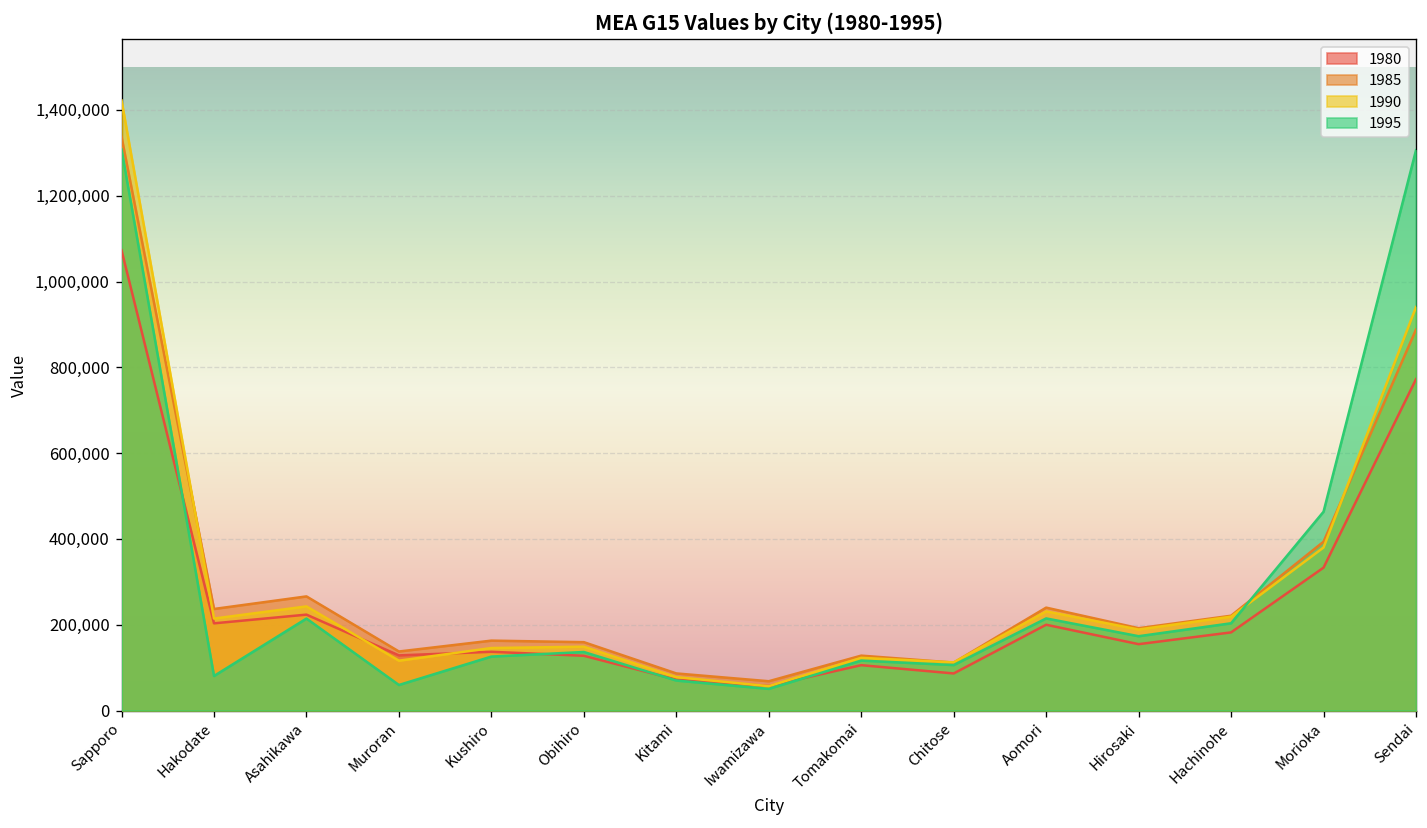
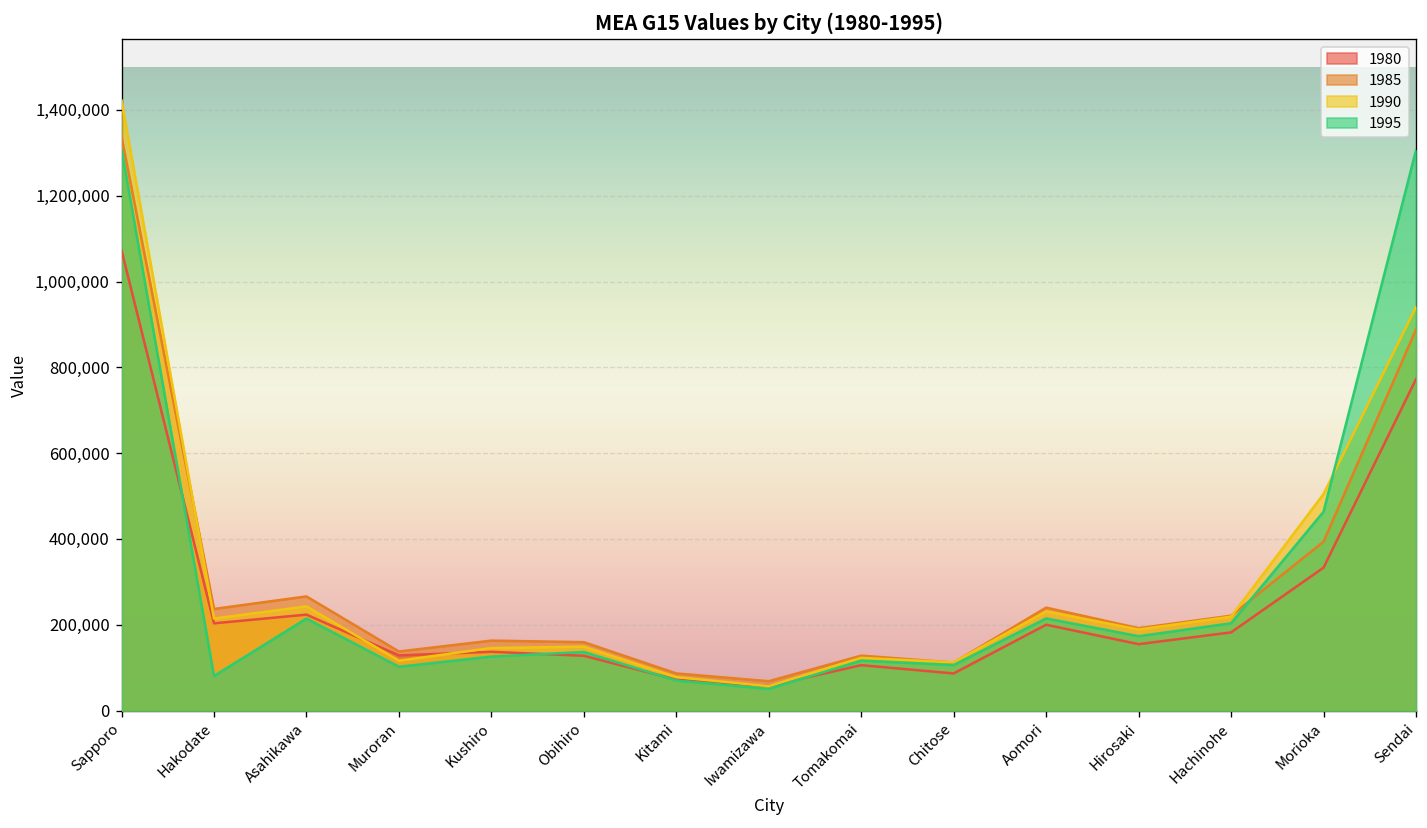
  {
    "1990": {
      "Sapporo": "1,420,000",
      "Hakodate": "210,000",
      "Asahikawa": "240,000",
      "Muroran": "120,000",
      "Kushiro": "150,000",
      "Obihiro": "150,000",
      "Aomori": "230,000",
-     "Morioka": "380,000",
+     "Morioka": "500,000",
      "Sendai": "940,000"
    },
    "1995": {
      "Sapporo": "1,310,000",
      "Hakodate": "80,000",
      "Asahikawa": "210,000",
-     "Muroran": "60,000",
+     "Muroran": "100,000",
      "Kushiro": "130,000",
      "Obihiro": "140,000",
      "Aomori": "210,000",
      "Hirosaki": "170,000",
      "Hachinohe": "200,000",
      "Morioka": "460,000",
      "Sendai": "1,310,000"
    }
  }
